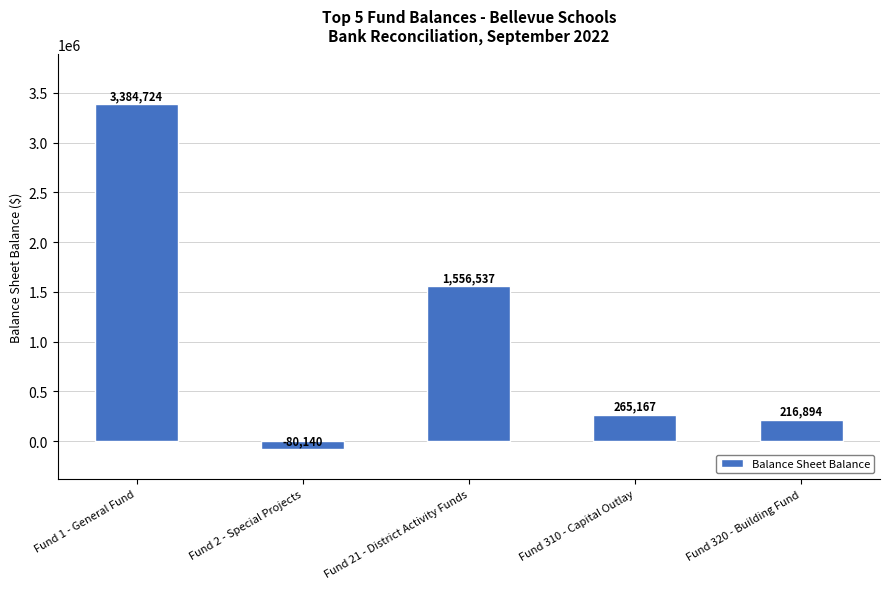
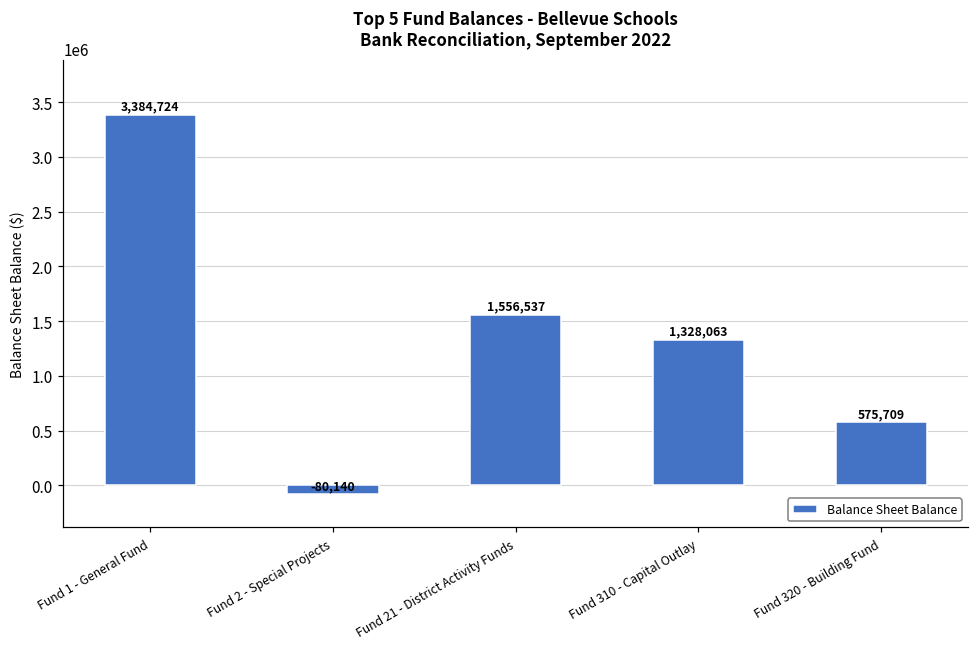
  {
    "Fund 1 - General Fund": "3,384,724",
    "Fund 2 - Special Projects": "-80,140",
    "Fund 21 - District Activity Funds": "1,556,537",
-   "Fund 310 - Capital Outlay": "265,167",
-   "Fund 320 - Building Fund": "216,894"
+   "Fund 310 - Capital Outlay": "1,328,063",
+   "Fund 320 - Building Fund": "575,709"
  }
